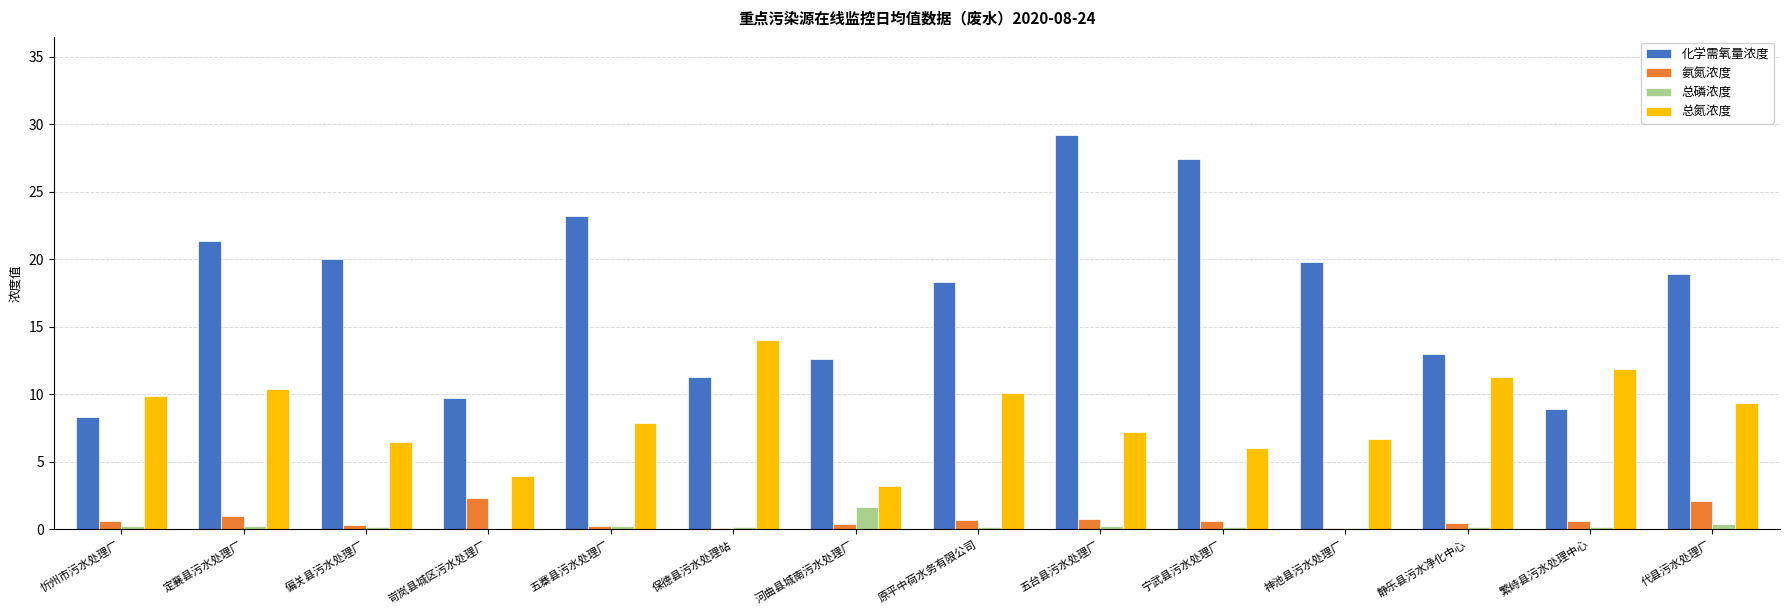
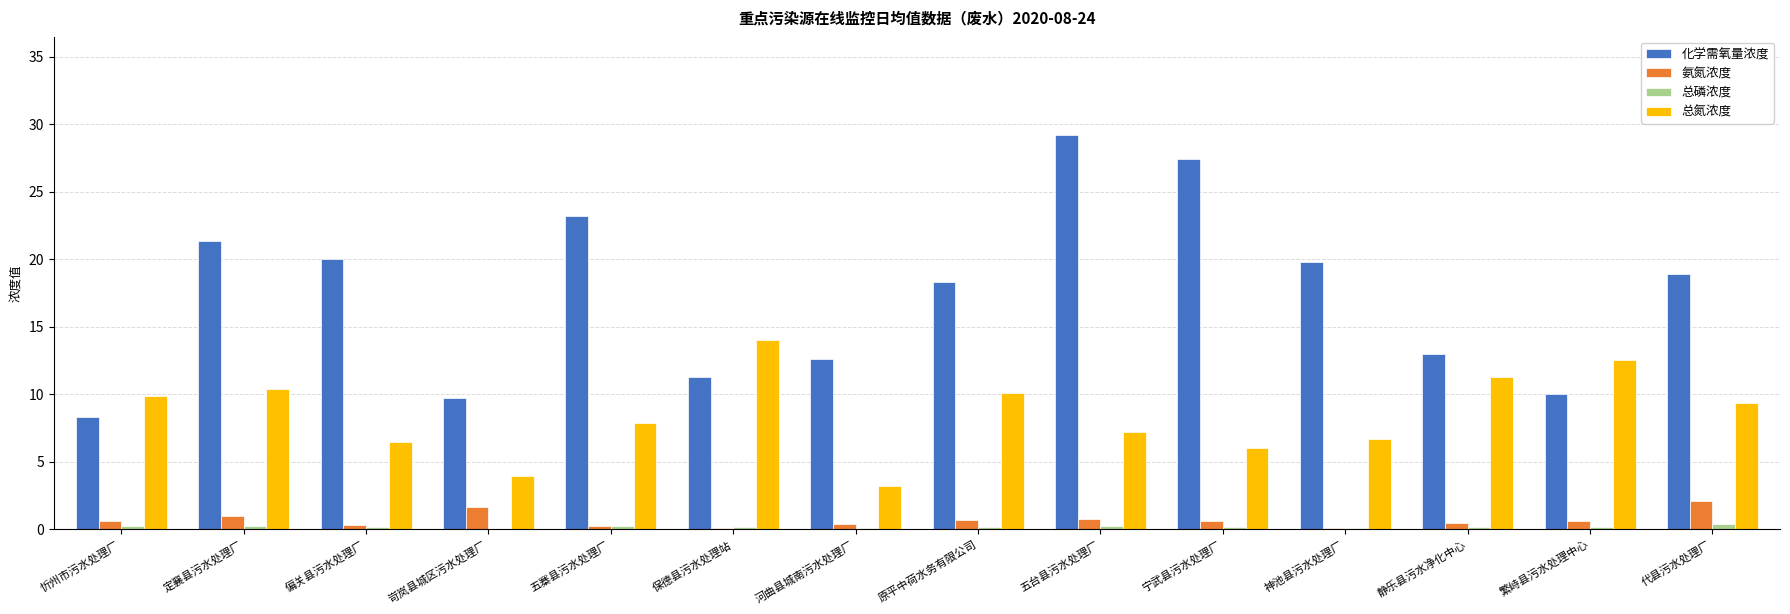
  {
    "化学需氧量浓度": {
      "忻州市污水处理厂": 8.3,
      "定襄县污水处理厂": 21.4,
      "偏关县污水处理厂": 20.0,
      "岢岚县城区污水处理厂": 9.7,
      "五寨县污水处理厂": 23.2,
      "保德县污水处理站": 11.3,
      "河曲县城南污水处理厂": 12.6,
      "原平中荷水务有限公司": 18.3,
      "五台县污水处理厂": 29.2,
      "宁武县污水处理厂": 27.4,
      "神池县污水处理厂": 19.8,
      "静乐县污水净化中心": 13.0,
-     "繁峙县污水处理中心": 8.9,
+     "繁峙县污水处理中心": 10.0,
      "代县污水处理厂": 18.9
    },
    "氨氮浓度": {
      "忻州市污水处理厂": 0.6,
      "定襄县污水处理厂": 1.0,
      "偏关县污水处理厂": 0.3,
-     "岢岚县城区污水处理厂": 2.3,
+     "岢岚县城区污水处理厂": 1.7,
      "五寨县污水处理厂": 0.3,
      "河曲县城南污水处理厂": 0.4,
      "原平中荷水务有限公司": 0.7,
      "五台县污水处理厂": 0.8,
      "宁武县污水处理厂": 0.6,
      "静乐县污水净化中心": 0.4,
      "繁峙县污水处理中心": 0.6,
      "代县污水处理厂": 2.1
    },
    "总磷浓度": {
      "忻州市污水处理厂": 0.3,
      "定襄县污水处理厂": 0.2,
      "五寨县污水处理厂": 0.3,
-     "河曲县城南污水处理厂": 1.7,
+     "河曲县城南污水处理厂": 0.1,
      "五台县污水处理厂": 0.2,
      "代县污水处理厂": 0.4
    },
    "总氮浓度": {
      "忻州市污水处理厂": 9.9,
      "定襄县污水处理厂": 10.4,
      "偏关县污水处理厂": 6.5,
      "岢岚县城区污水处理厂": 3.9,
      "五寨县污水处理厂": 7.9,
      "保德县污水处理站": 14.0,
      "河曲县城南污水处理厂": 3.2,
      "原平中荷水务有限公司": 10.1,
      "五台县污水处理厂": 7.2,
      "宁武县污水处理厂": 6.0,
      "神池县污水处理厂": 6.7,
      "静乐县污水净化中心": 11.3,
-     "繁峙县污水处理中心": 11.9,
+     "繁峙县污水处理中心": 12.5,
      "代县污水处理厂": 9.4
    }
  }
